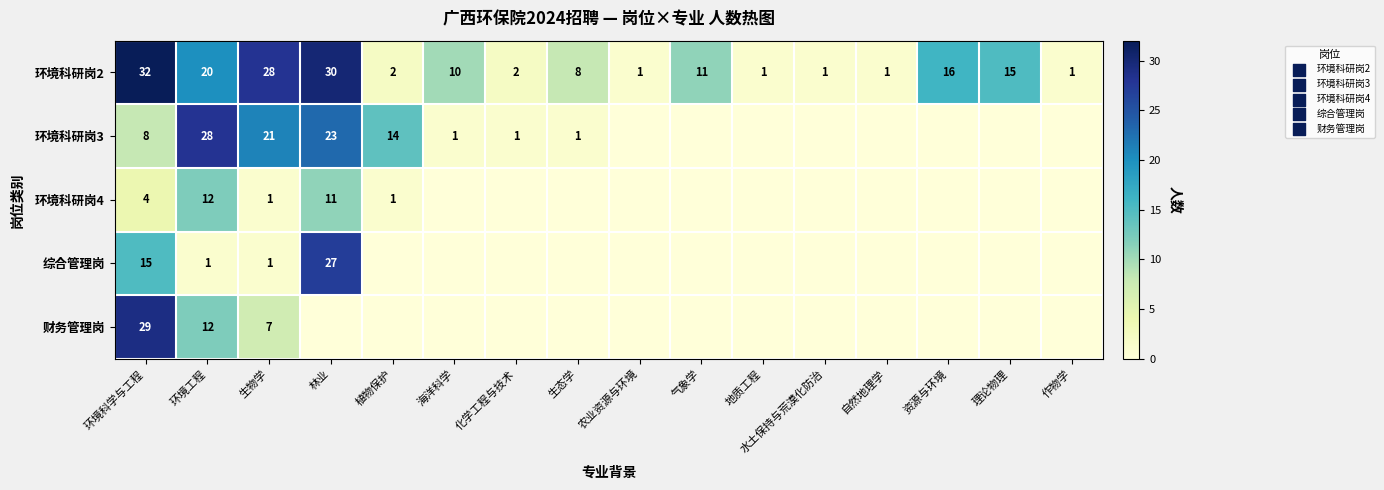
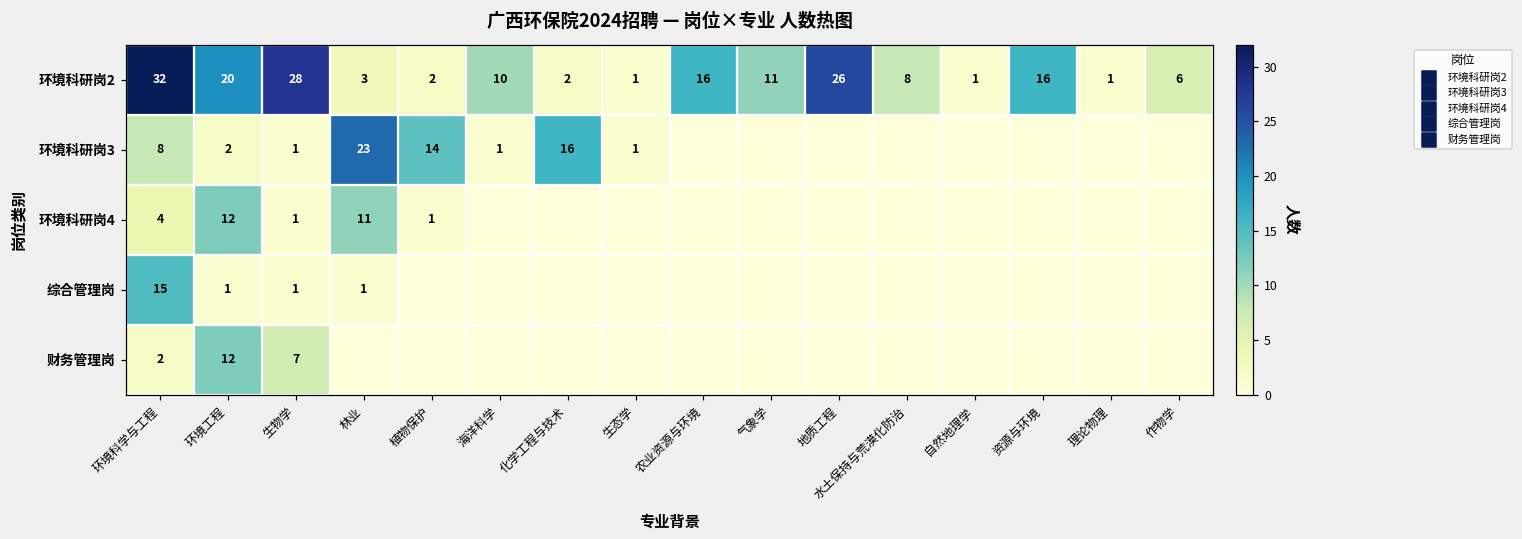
  {
    "环境科研岗2": {
      "环境科学与工程": 32,
      "环境工程": 20,
      "生物学": 28,
-     "林业": 30,
+     "林业": 3,
      "植物保护": 2,
      "海洋科学": 10,
      "化学工程与技术": 2,
-     "生态学": 8,
-     "农业资源与环境": 1,
+     "生态学": 1,
+     "农业资源与环境": 16,
      "气象学": 11,
-     "地质工程": 1,
-     "水土保持与荒漠化防治": 1,
+     "地质工程": 26,
+     "水土保持与荒漠化防治": 8,
      "自然地理学": 1,
      "资源与环境": 16,
-     "理论物理": 15,
-     "作物学": 1
+     "理论物理": 1,
+     "作物学": 6
    },
    "环境科研岗3": {
      "环境科学与工程": 8,
-     "环境工程": 28,
-     "生物学": 21,
+     "环境工程": 2,
+     "生物学": 1,
      "林业": 23,
      "植物保护": 14,
      "海洋科学": 1,
-     "化学工程与技术": 1,
+     "化学工程与技术": 16,
      "生态学": 1
    },
    "环境科研岗4": {
      "环境科学与工程": 4,
      "环境工程": 12,
      "生物学": 1,
      "林业": 11,
      "植物保护": 1
    },
    "综合管理岗": {
      "环境科学与工程": 15,
      "环境工程": 1,
      "生物学": 1,
-     "林业": 27
+     "林业": 1
    },
    "财务管理岗": {
-     "环境科学与工程": 29,
+     "环境科学与工程": 2,
      "环境工程": 12,
      "生物学": 7
    }
  }
